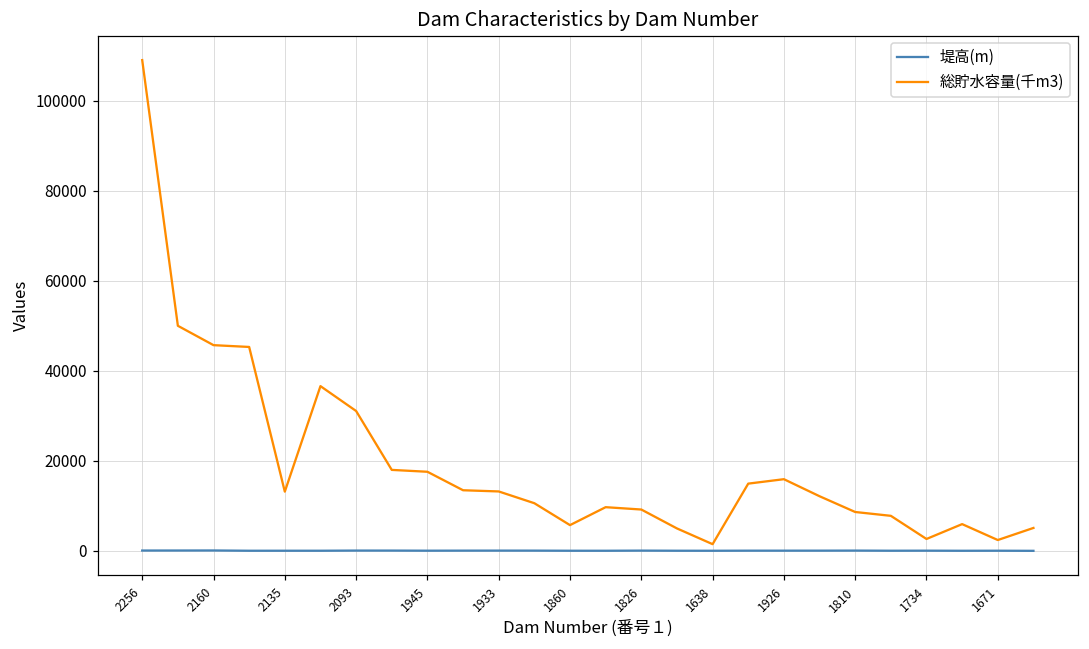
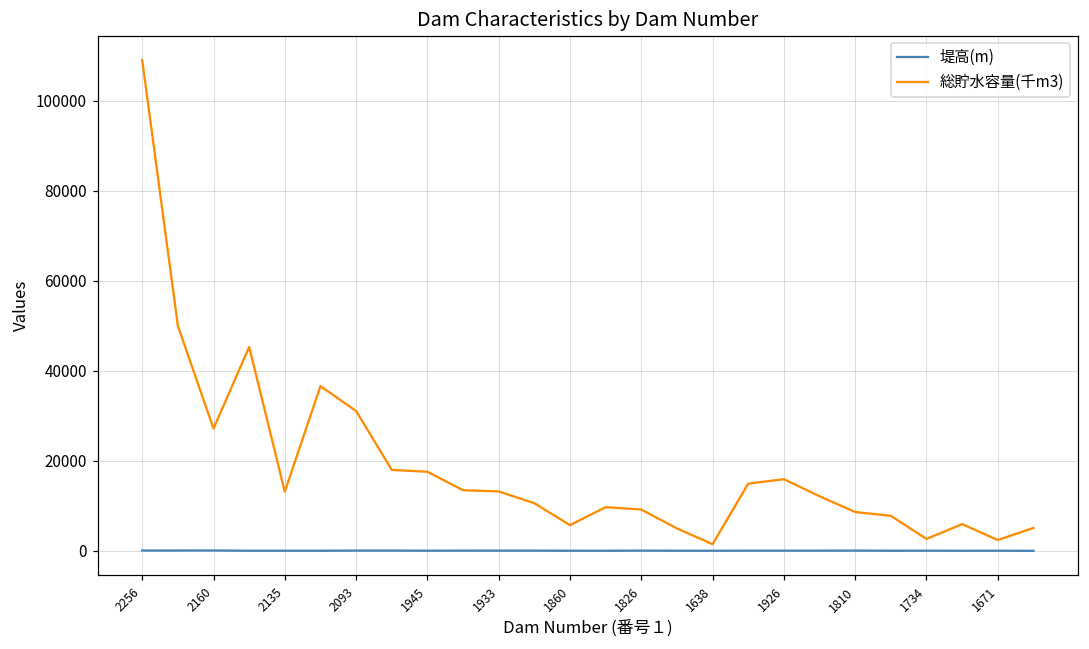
  {
    "堤高(m)": {
      "2256": 0,
      "2160": 0,
      "2135": 0,
      "2093": 0,
      "1945": 0,
      "1933": 0,
      "1860": 0,
      "1826": 0,
      "1638": 0,
      "1926": 0,
      "1810": 0,
      "1734": 0,
      "1671": 0
    },
    "総貯水容量(千m3)": {
      "2256": 109000,
-     "2160": 46000,
+     "2160": 27000,
      "2135": 13000,
      "2093": 31000,
      "1945": 18000,
      "1933": 13000,
      "1860": 6000,
      "1826": 9000,
      "1638": 2000,
      "1926": 16000,
      "1810": 9000,
      "1734": 3000,
      "1671": 2000
    }
  }
